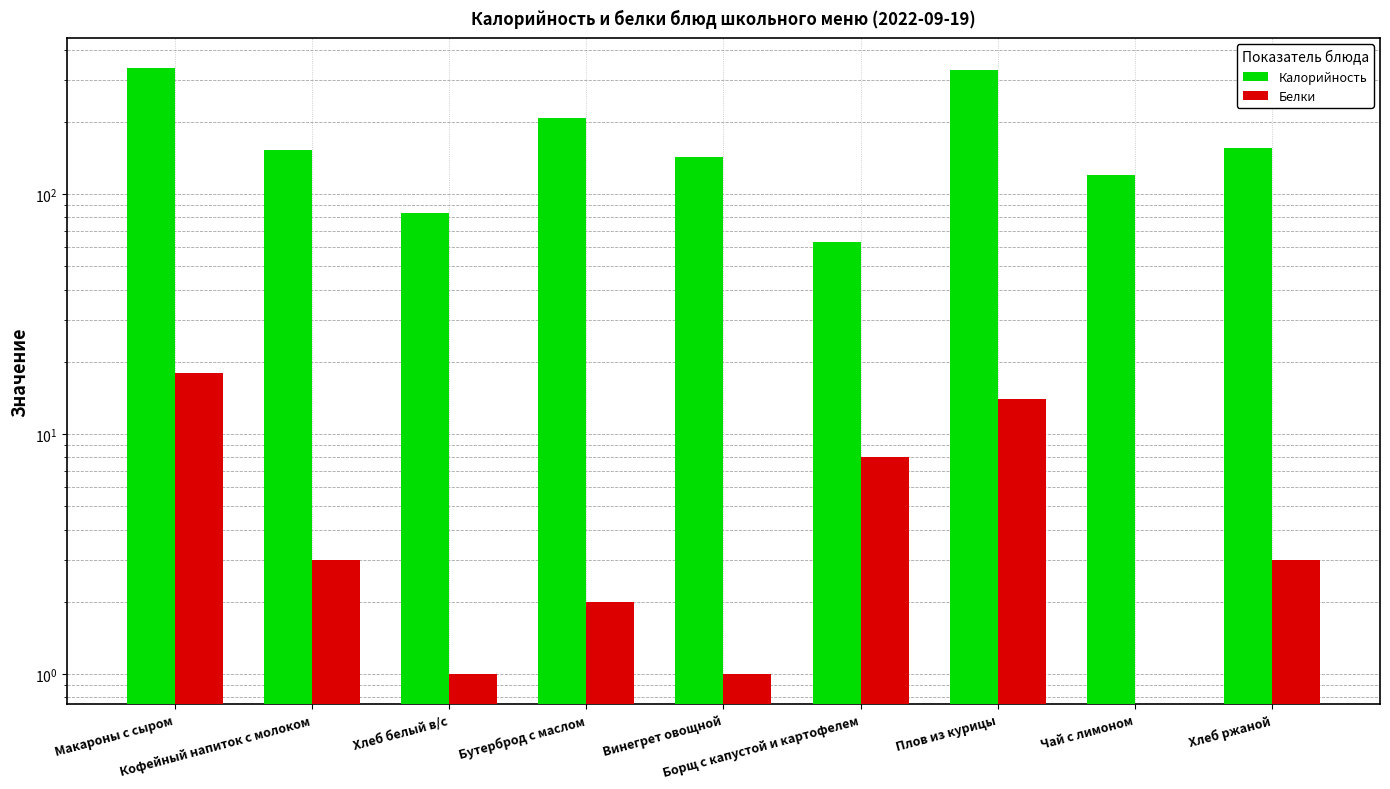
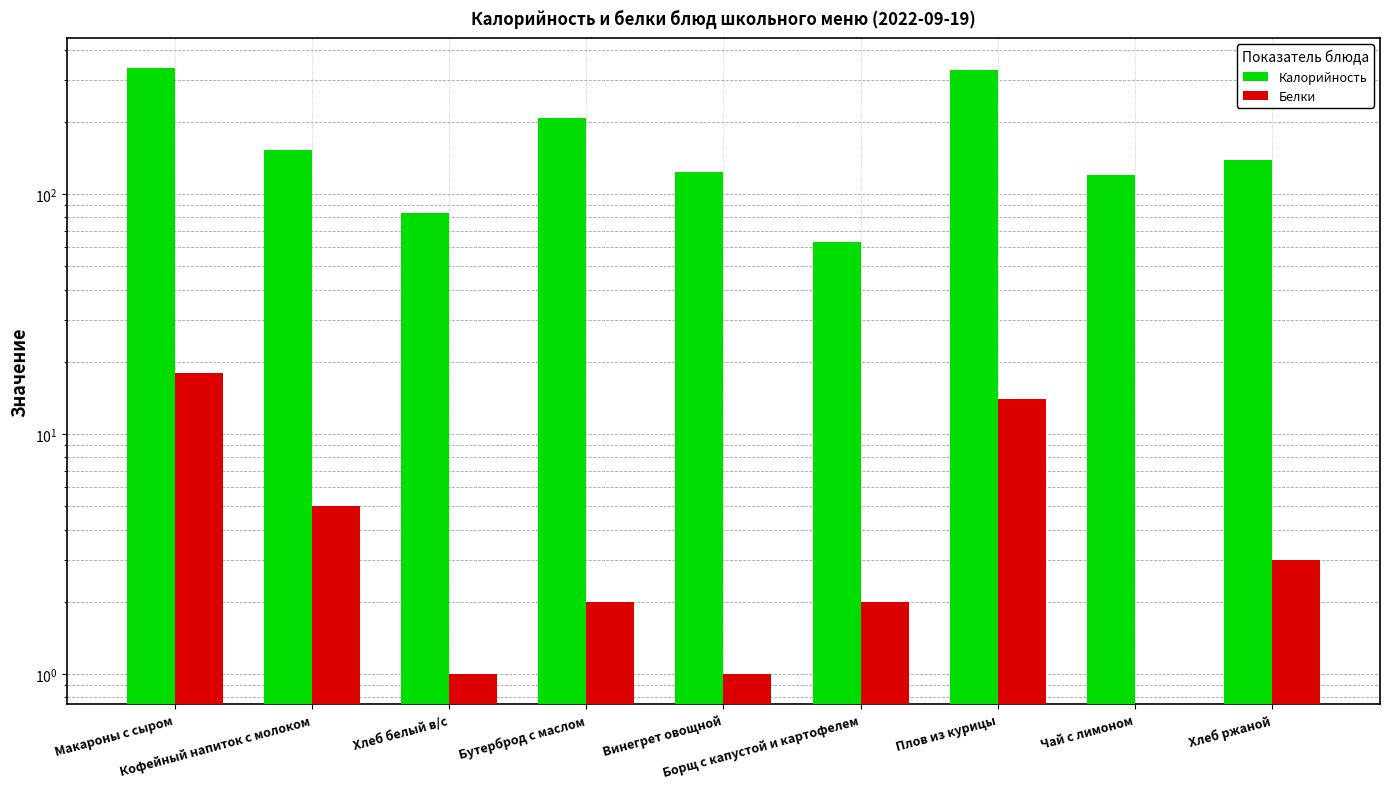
  {
    "Калорийность": {
      "Макароны с сыром": 330,
      "Кофейный напиток с молоком": 150,
      "Хлеб белый в/с": 83,
      "Бутерброд с маслом": 210,
-     "Винегрет овощной": 140,
+     "Винегрет овощной": 120,
      "Борщ с капустой и картофелем": 63,
      "Плов из курицы": 330,
      "Чай с лимоном": 120,
-     "Хлеб ржаной": 160
+     "Хлеб ржаной": 140
    },
    "Белки": {
      "Макароны с сыром": 18,
-     "Кофейный напиток с молоком": 3,
+     "Кофейный напиток с молоком": 5,
      "Хлеб белый в/с": 1,
      "Бутерброд с маслом": 2,
      "Винегрет овощной": 1,
-     "Борщ с капустой и картофелем": 8,
+     "Борщ с капустой и картофелем": 2,
      "Плов из курицы": 14,
      "Хлеб ржаной": 3
    }
  }
